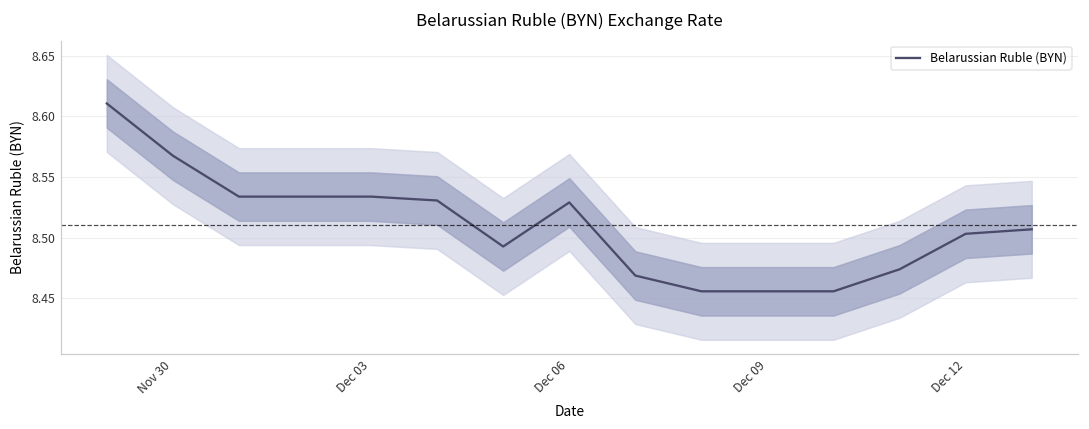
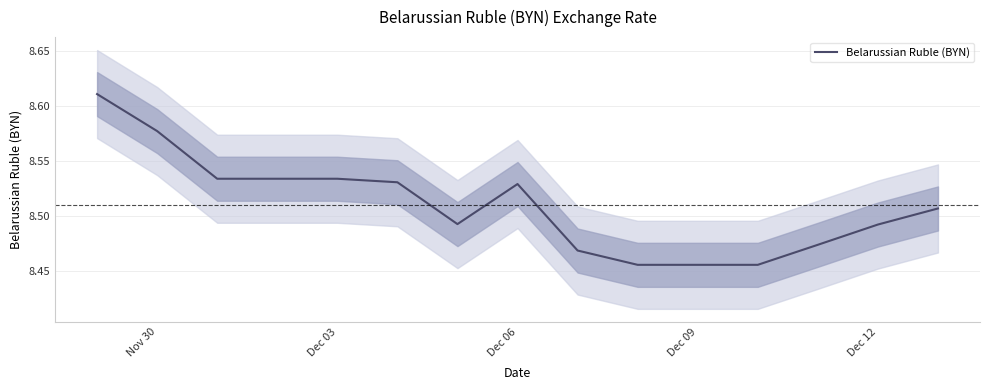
  {
    "Belarussian Ruble (BYN)": {
-     "Nov 30": 8.568,
+     "Nov 30": 8.577,
      "Dec 03": 8.534,
      "Dec 06": 8.529,
      "Dec 09": 8.456,
-     "Dec 12": 8.503
+     "Dec 12": 8.492
    }
  }
